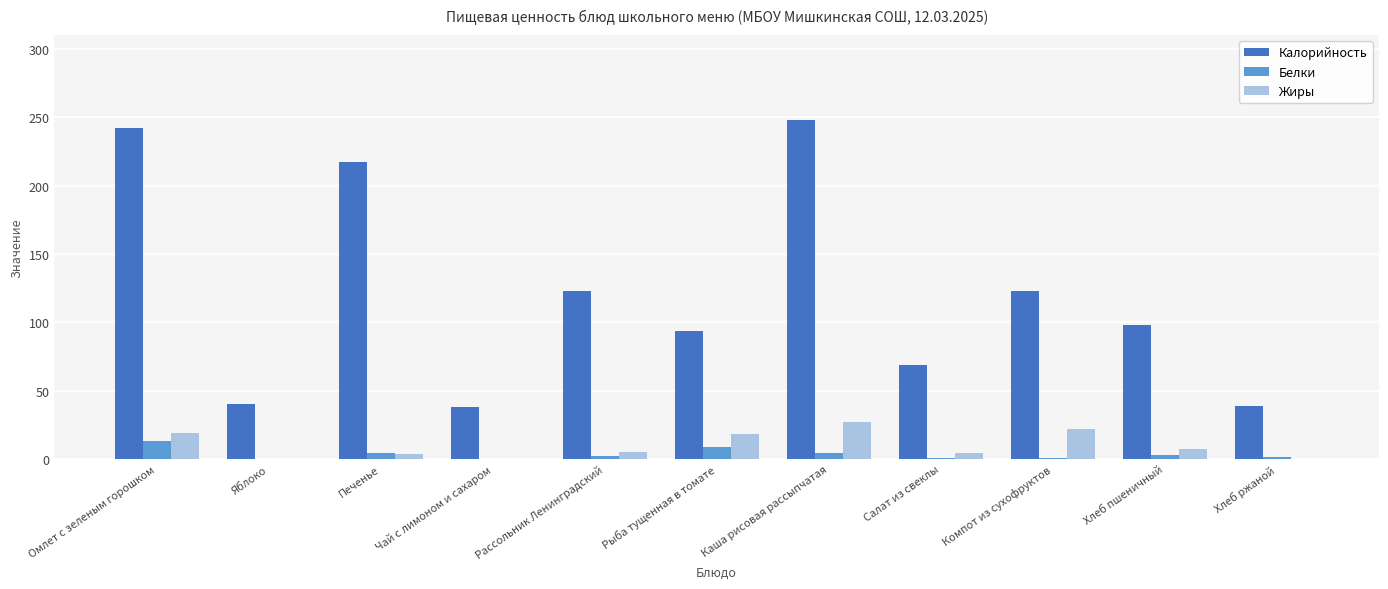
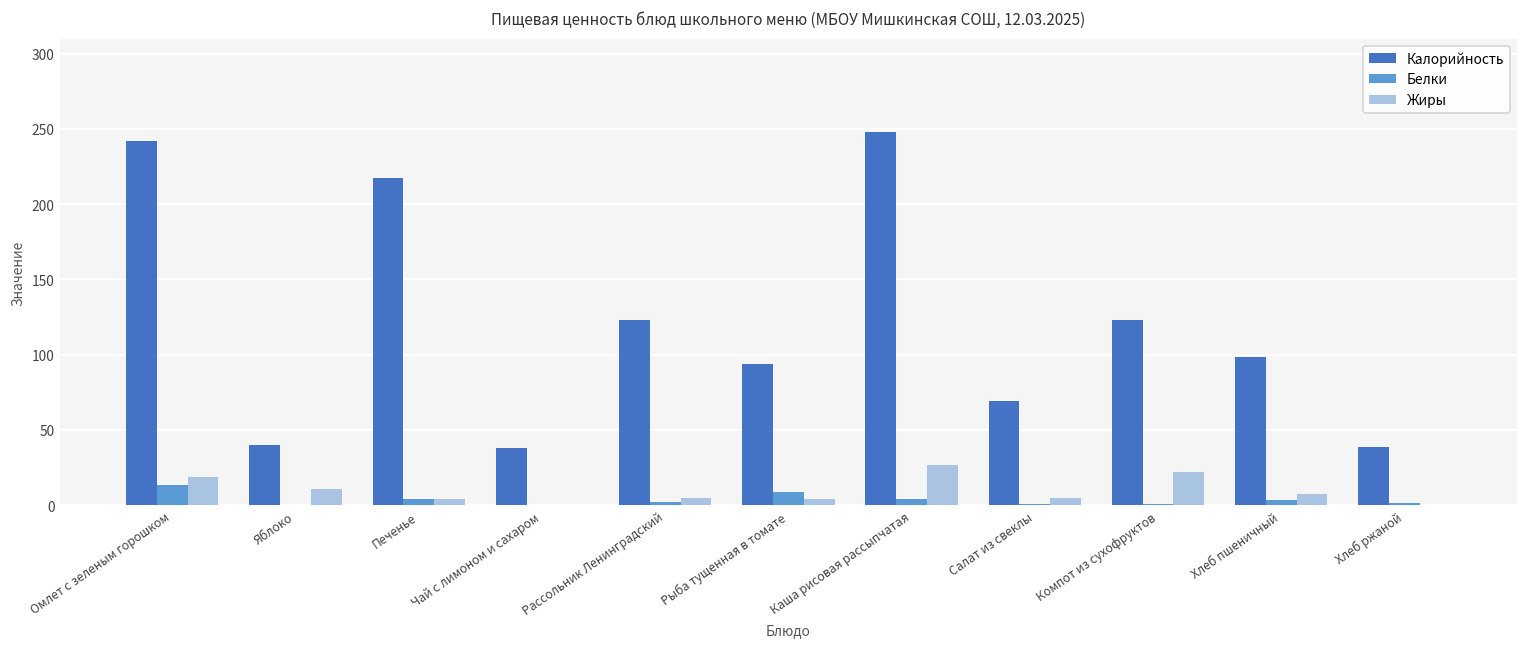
  {
    "Жиры": {
      "Омлет с зеленым горошком": 19,
-     "Яблоко": 0,
+     "Яблоко": 11,
      "Печенье": 4,
      "Чай с лимоном и сахаром": 0,
      "Рассольник Ленинградский": 5,
-     "Рыба тущенная в томате": 19,
+     "Рыба тущенная в томате": 4,
      "Каша рисовая рассыпчатая": 27,
      "Салат из свеклы": 5,
      "Компот из сухофруктов": 22,
      "Хлеб пшеничный": 8
    }
  }
